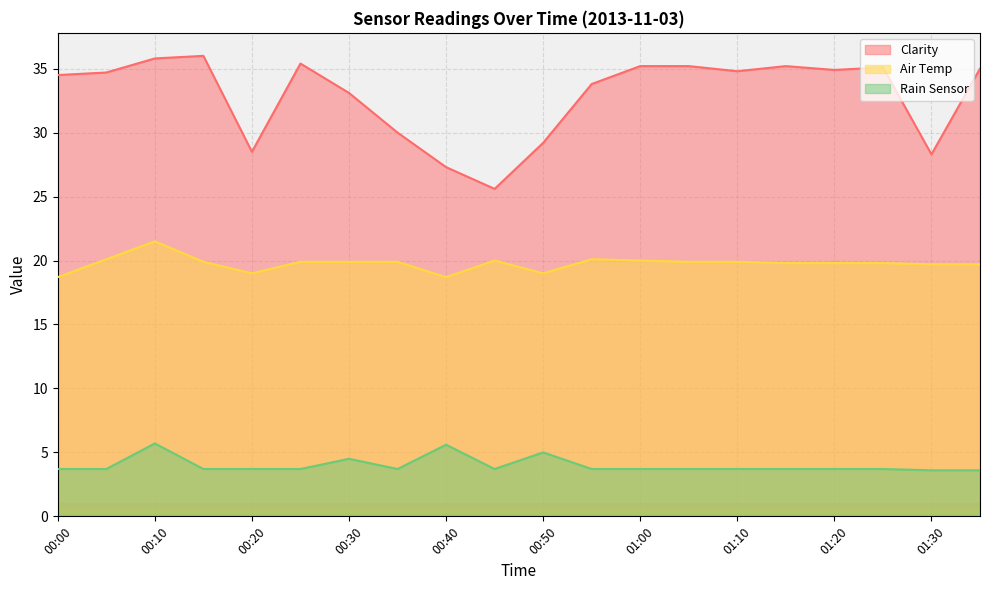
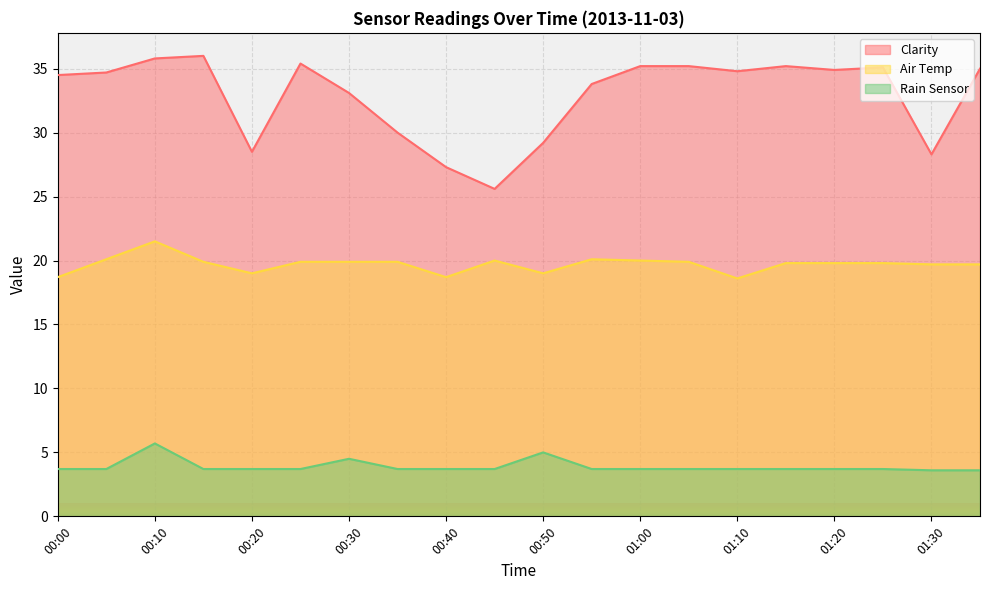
  {
    "Clarity": {
      "00:00": 34.5,
      "00:10": 35.8,
      "00:20": 28.5,
      "00:30": 33.1,
      "00:40": 27.3,
      "00:50": 29.2,
      "01:00": 35.2,
      "01:10": 34.8,
      "01:20": 34.9,
      "01:30": 28.3
    },
    "Air Temp": {
      "00:00": 18.7,
      "00:10": 21.5,
      "00:20": 19.0,
      "00:30": 19.9,
      "00:40": 18.7,
      "00:50": 19.0,
      "01:00": 20.0,
-     "01:10": 19.9,
+     "01:10": 18.6,
      "01:20": 19.8,
      "01:30": 19.7
    },
    "Rain Sensor": {
      "00:00": 3.7,
      "00:10": 5.7,
      "00:20": 3.7,
      "00:30": 4.5,
-     "00:40": 5.6,
+     "00:40": 3.7,
      "00:50": 5.0,
      "01:00": 3.7,
      "01:10": 3.7,
      "01:20": 3.7,
      "01:30": 3.6
    }
  }
